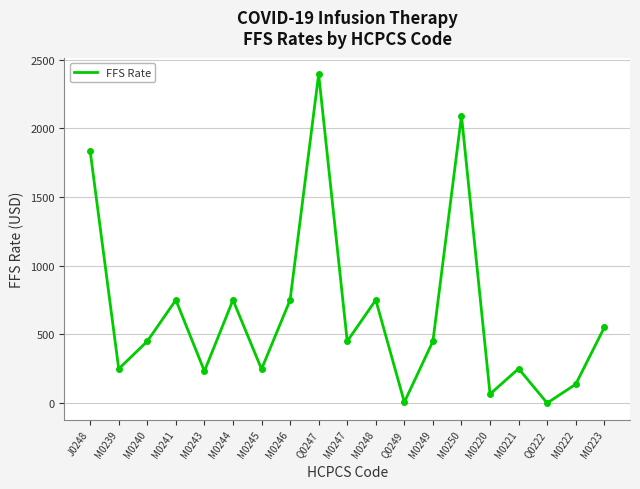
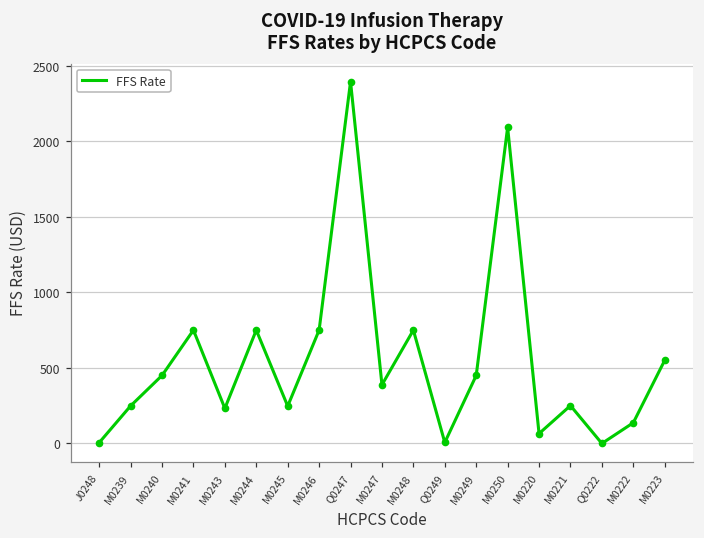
  {
-   "J0248": 1830,
+   "J0248": 10,
    "M0239": 250,
    "M0240": 450,
    "M0241": 750,
    "M0243": 230,
    "M0244": 750,
    "M0245": 250,
    "M0246": 750,
    "Q0247": 2390,
-   "M0247": 450,
+   "M0247": 390,
    "M0248": 750,
    "Q0249": 10,
    "M0249": 450,
    "M0250": 2090,
    "M0220": 70,
    "M0221": 250,
    "Q0222": 0,
    "M0222": 140,
    "M0223": 550
  }
